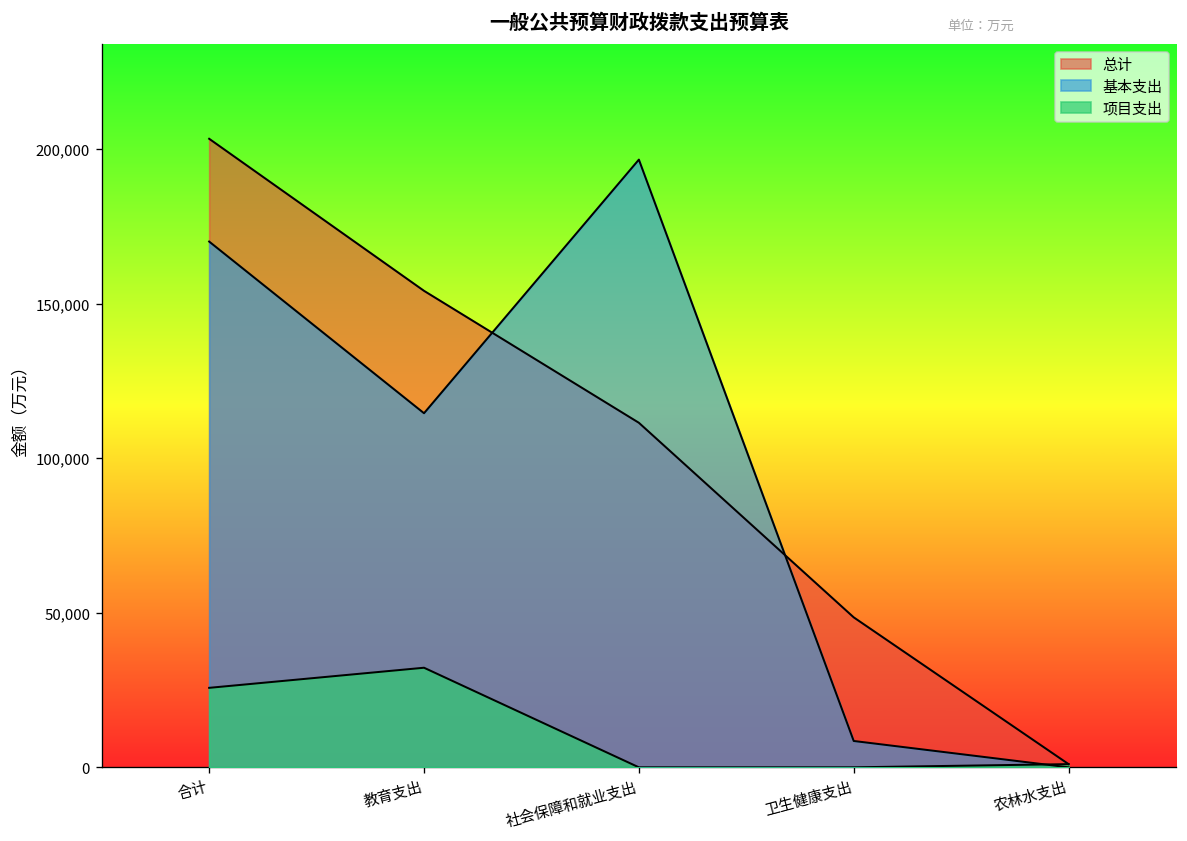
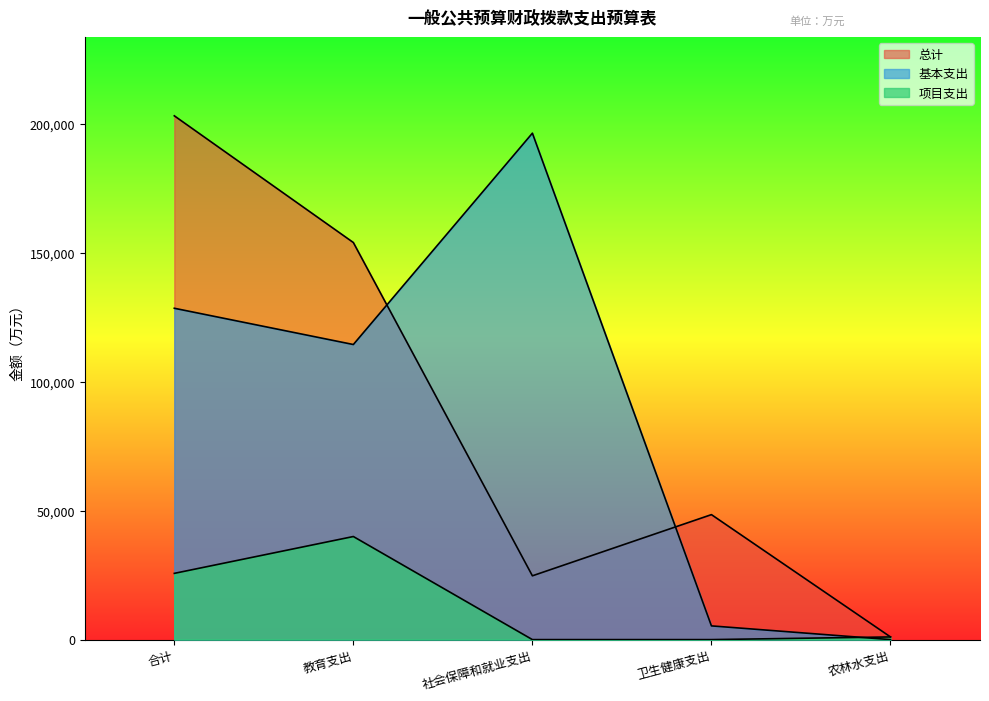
  {
    "总计": {
      "合计": "203,000",
      "教育支出": "154,000",
-     "社会保障和就业支出": "111,000",
+     "社会保障和就业支出": "25,000",
      "卫生健康支出": "49,000"
    },
    "基本支出": {
-     "合计": "170,000",
+     "合计": "129,000",
      "教育支出": "115,000",
      "社会保障和就业支出": "197,000",
-     "卫生健康支出": "9,000",
+     "卫生健康支出": "5,000",
      "农林水支出": "0"
    },
    "项目支出": {
      "合计": "26,000",
-     "教育支出": "32,000",
+     "教育支出": "40,000",
      "社会保障和就业支出": "0",
      "卫生健康支出": "0"
    }
  }
